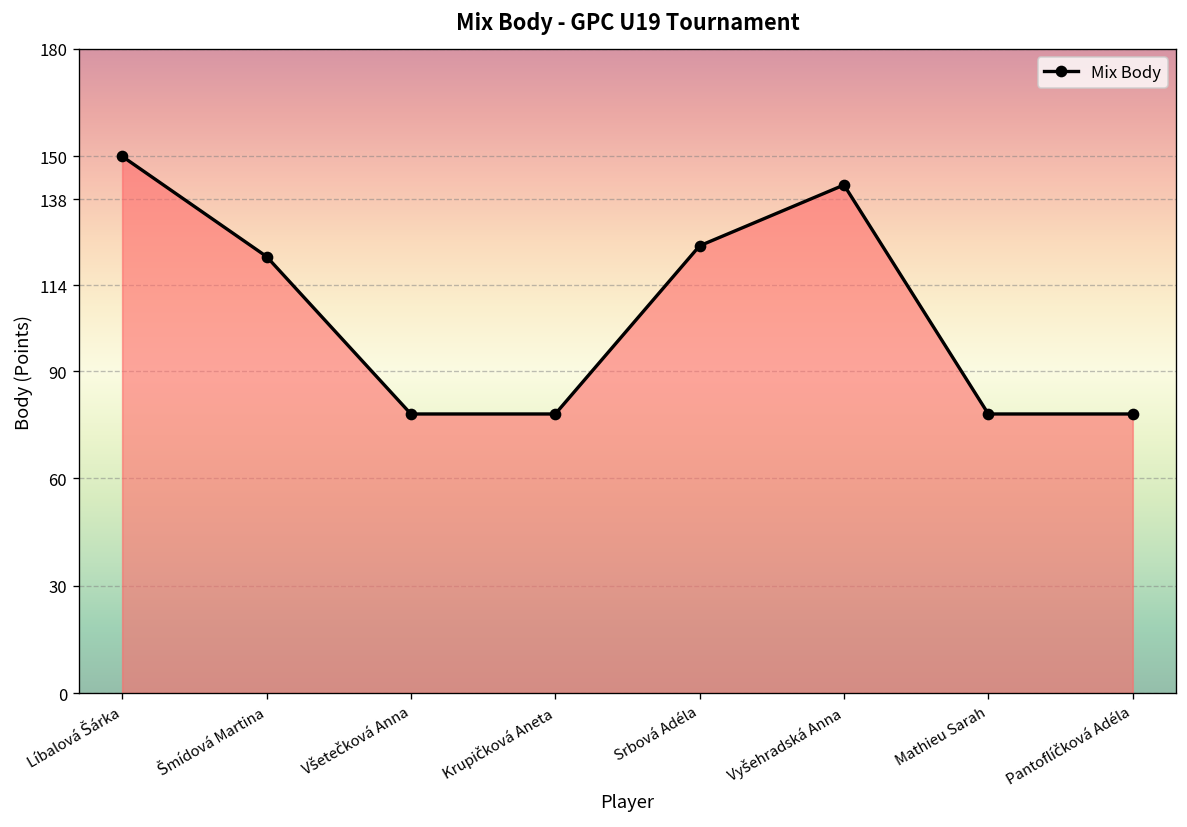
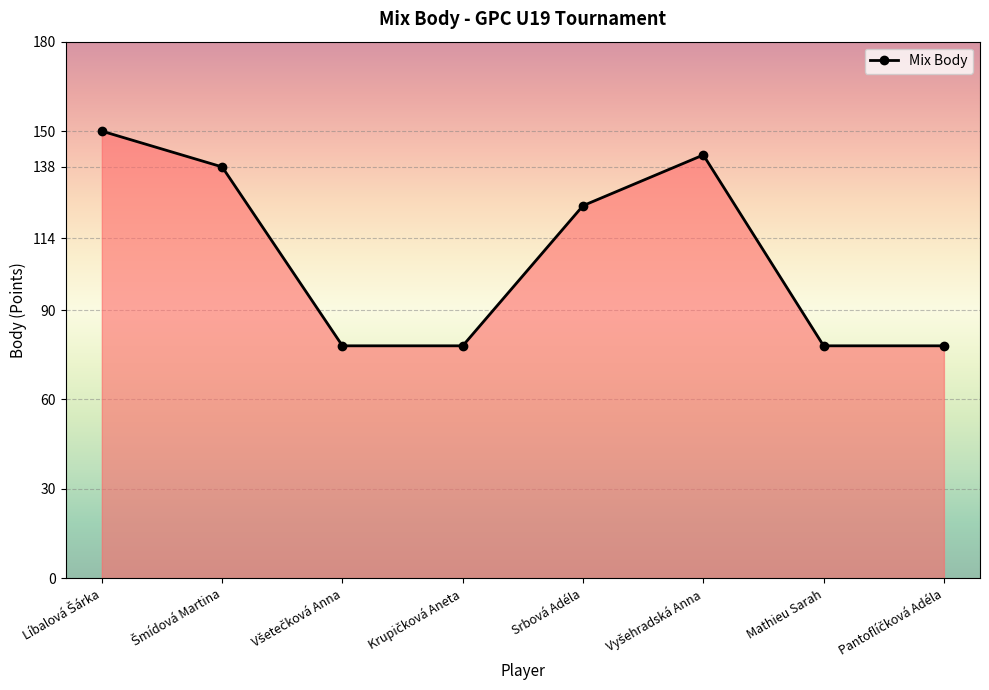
  {
    "Líbalová Šárka": 150,
-   "Šmídová Martina": 122,
+   "Šmídová Martina": 138,
    "Všetečková Anna": 78,
    "Krupičková Aneta": 78,
    "Srbová Adéla": 125,
    "Vyšehradská Anna": 142,
    "Mathieu Sarah": 78,
    "Pantoflíčková Adéla": 78
  }
